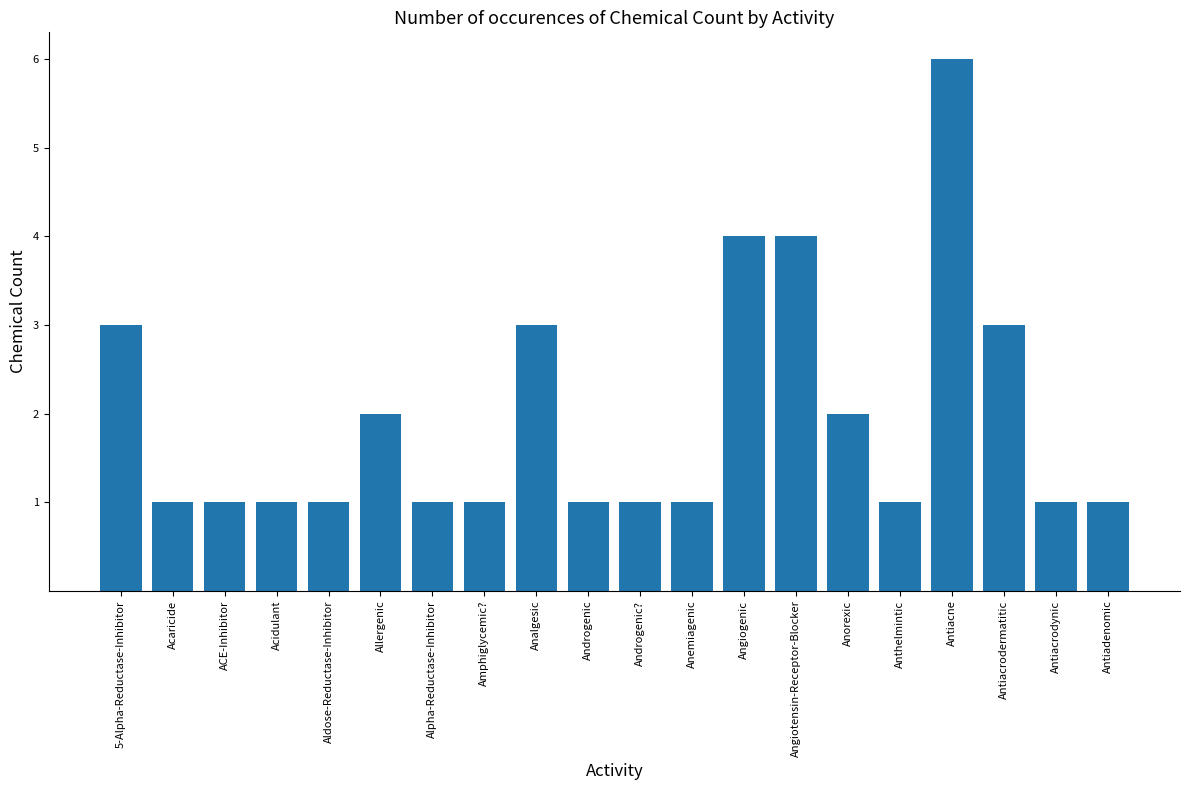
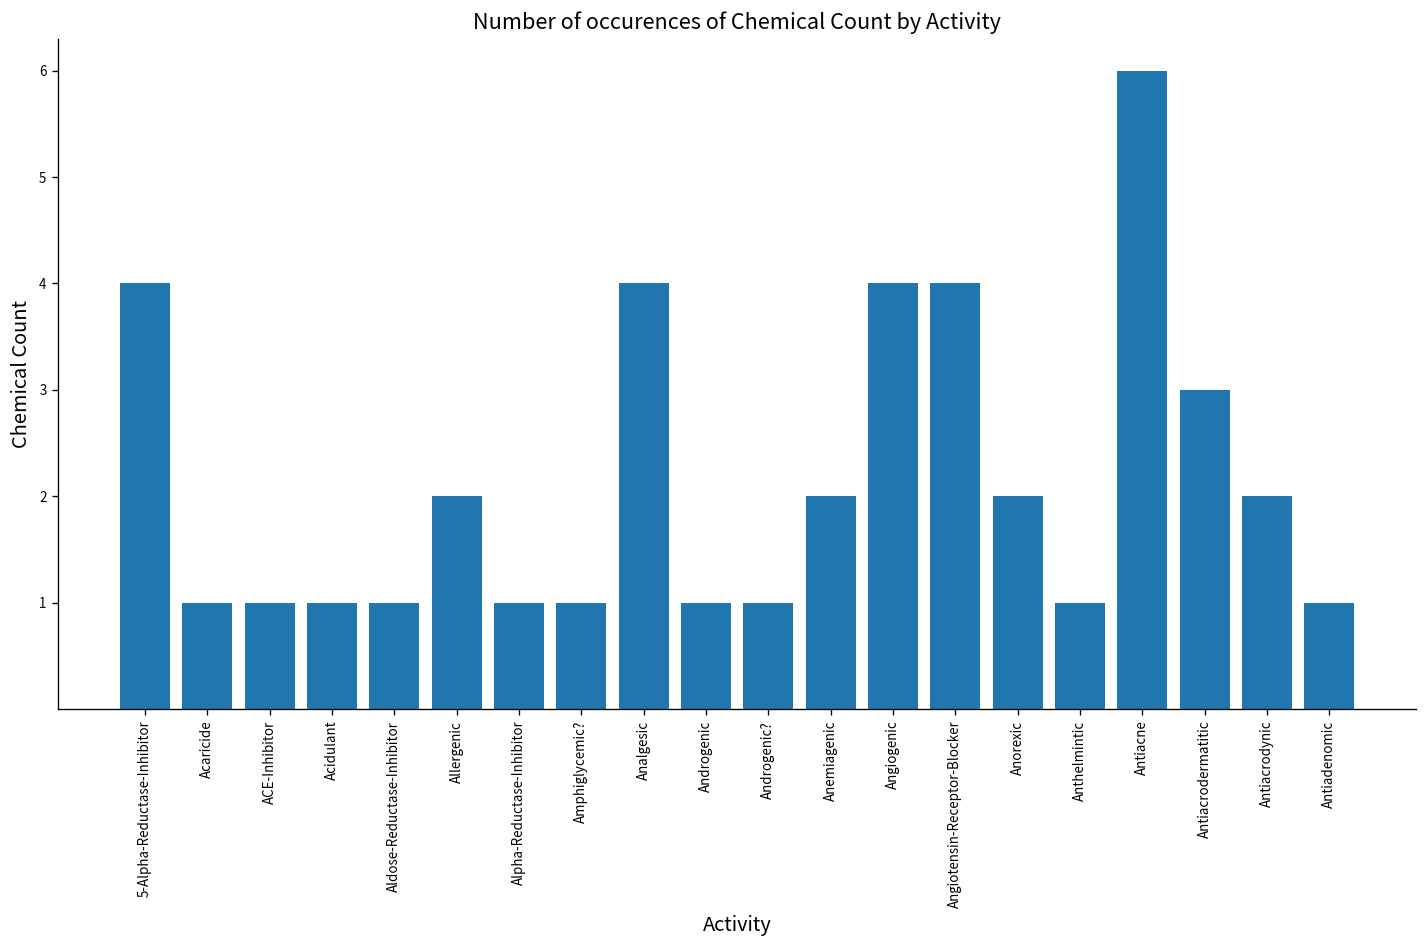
  {
-   "5-Alpha-Reductase-Inhibitor": 3,
+   "5-Alpha-Reductase-Inhibitor": 4,
    "Acaricide": 1,
    "ACE-Inhibitor": 1,
    "Acidulant": 1,
    "Aldose-Reductase-Inhibitor": 1,
    "Allergenic": 2,
    "Alpha-Reductase-Inhibitor": 1,
    "Amphiglycemic?": 1,
-   "Analgesic": 3,
+   "Analgesic": 4,
    "Androgenic": 1,
    "Androgenic?": 1,
-   "Anemiagenic": 1,
+   "Anemiagenic": 2,
    "Angiogenic": 4,
    "Angiotensin-Receptor-Blocker": 4,
    "Anorexic": 2,
    "Anthelmintic": 1,
    "Antiacne": 6,
    "Antiacrodermatitic": 3,
-   "Antiacrodynic": 1,
+   "Antiacrodynic": 2,
    "Antiadenomic": 1
  }
